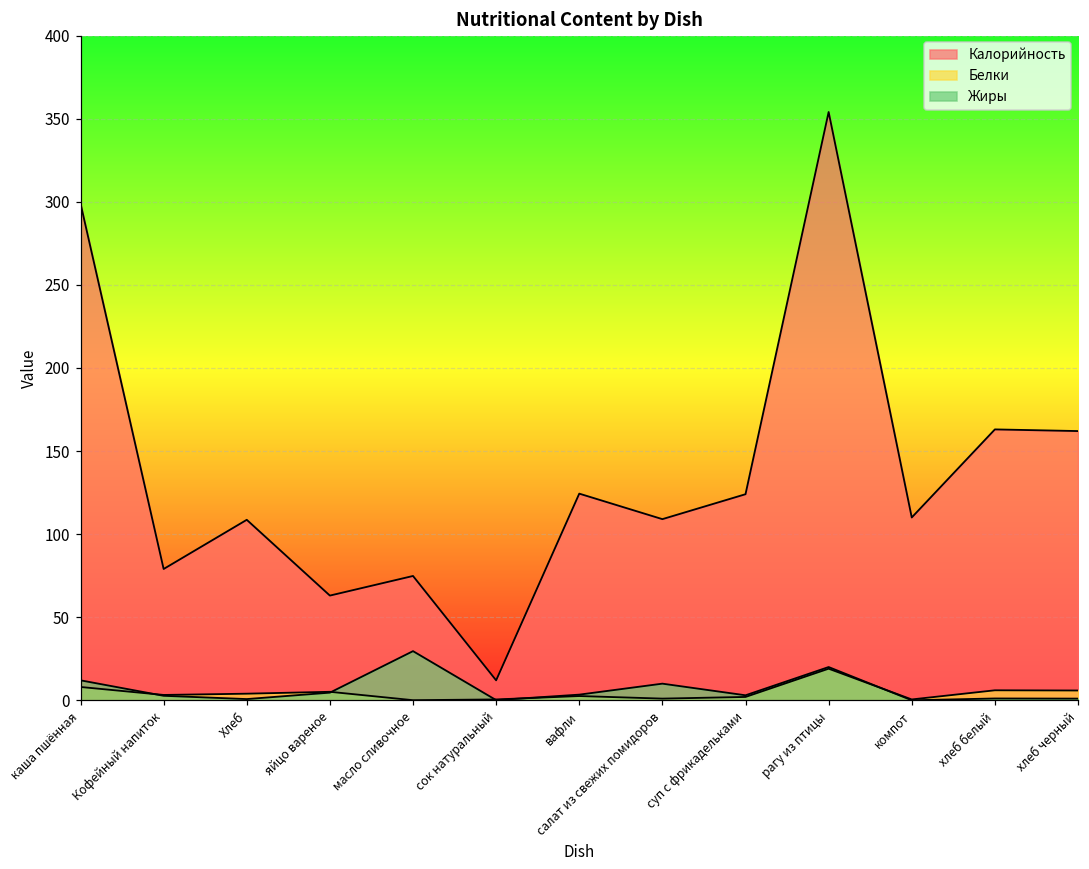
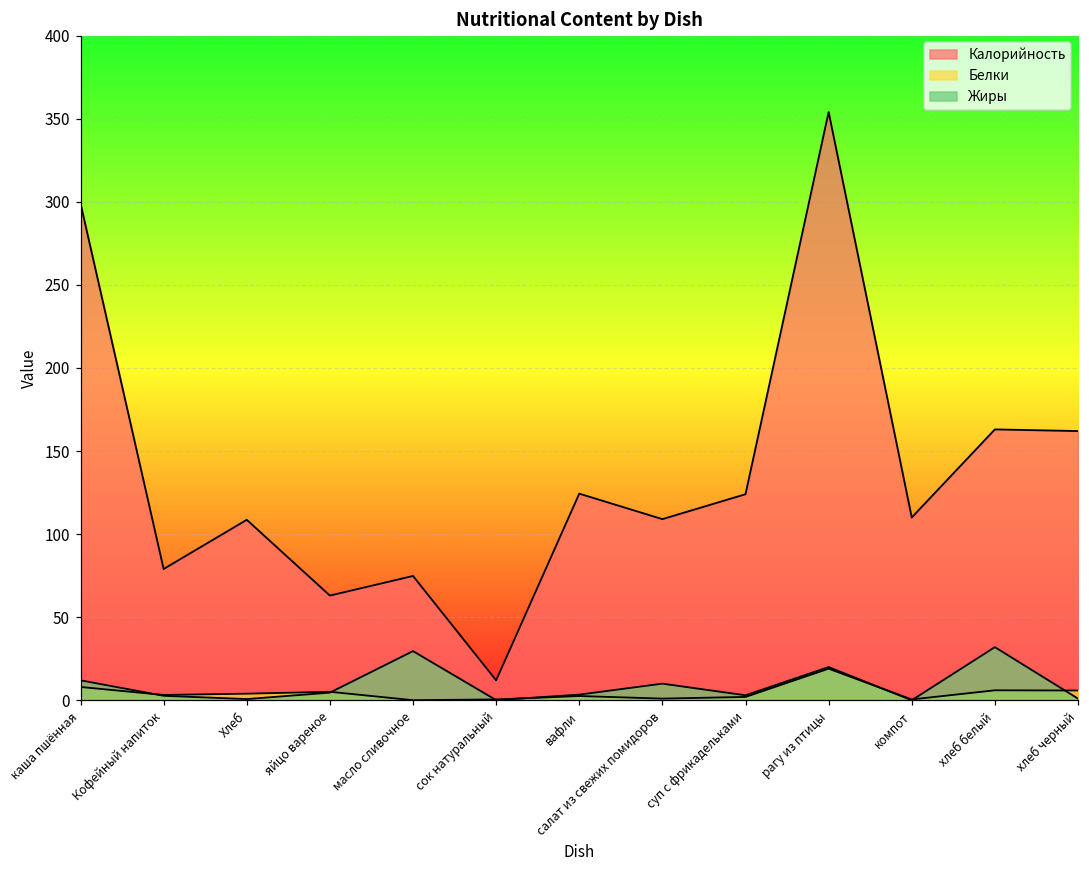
  {
    "Калорийность": {
      "каша пшённая": 299,
      "Кофейный напиток": 79,
      "Хлеб": 109,
      "яйцо вареное": 63,
      "масло сливочное": 75,
      "сок натуральный": 12,
      "вафли": 124,
      "салат из свежих помидоров": 109,
      "суп с фрикадельками": 124,
      "рагу из птицы": 354,
      "компот": 110,
      "хлеб белый": 163,
      "хлеб черный": 162
    },
    "Белки": {
      "каша пшённая": 8,
      "Хлеб": 4,
      "масло сливочное": 0,
      "салат из свежих помидоров": 1,
      "хлеб белый": 6,
      "хлеб черный": 6
    },
    "Жиры": {
      "каша пшённая": 12,
      "Хлеб": 1,
      "масло сливочное": 30,
      "салат из свежих помидоров": 10,
-     "хлеб белый": 1,
+     "хлеб белый": 32,
      "хлеб черный": 1
    }
  }
